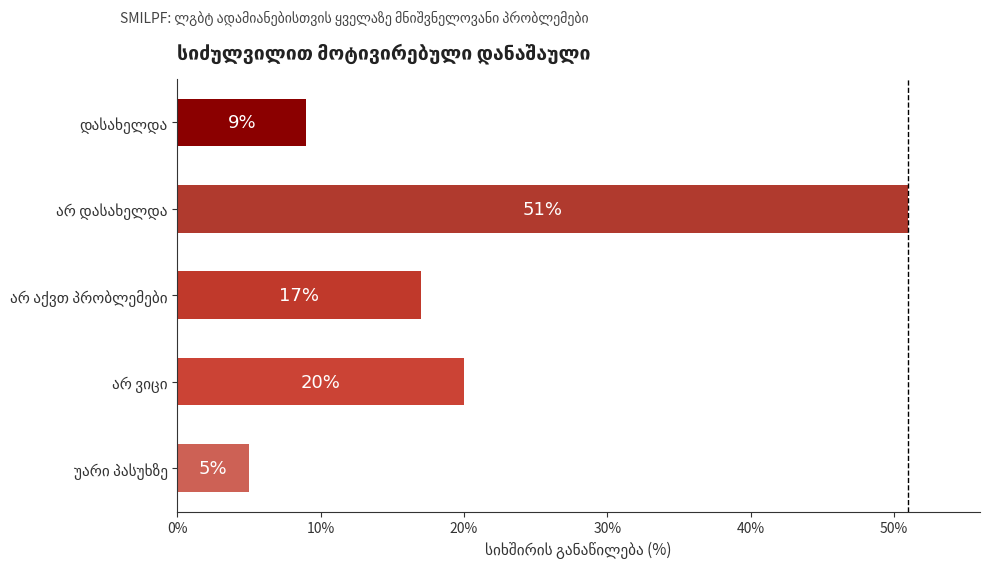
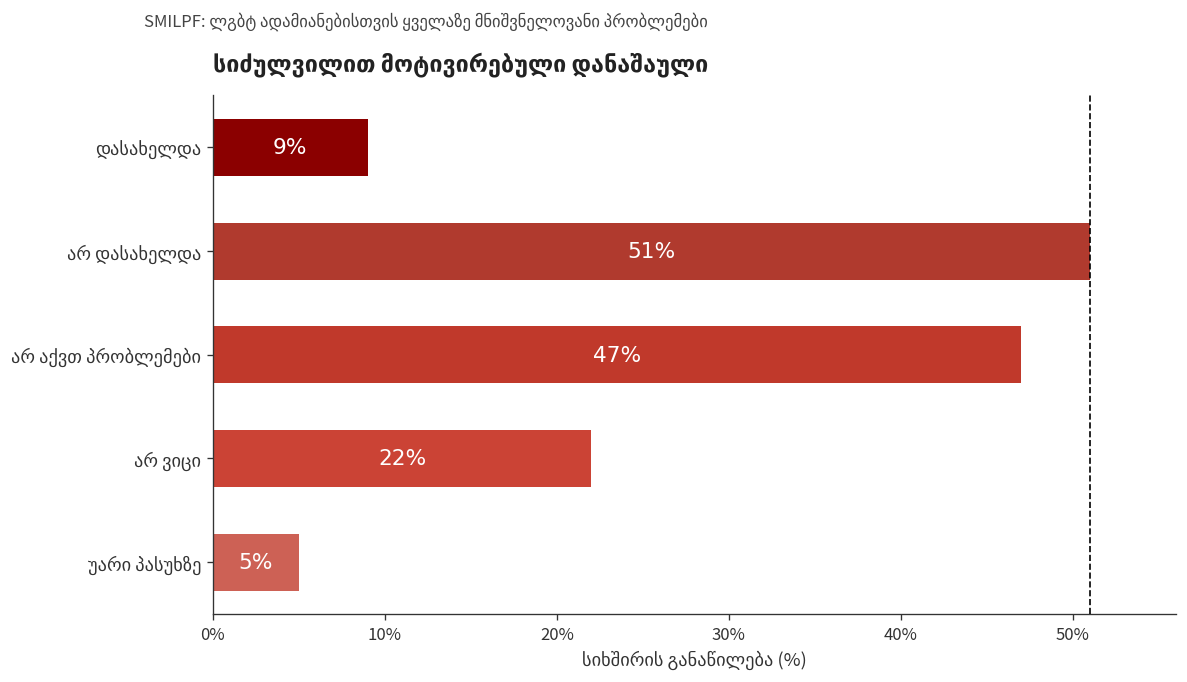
  {
    "დასახელდა": "9%",
    "არ დასახელდა": "51%",
-   "არ აქვთ პრობლემები": "17%",
-   "არ ვიცი": "20%",
+   "არ აქვთ პრობლემები": "47%",
+   "არ ვიცი": "22%",
    "უარი პასუხზე": "5%"
  }
